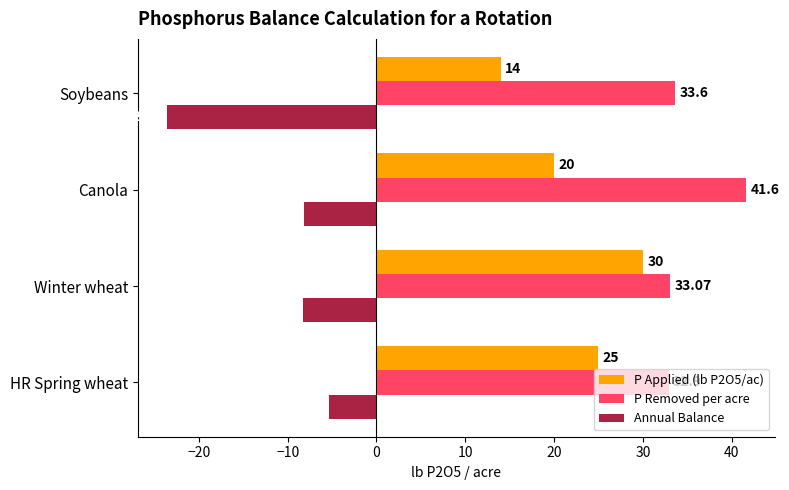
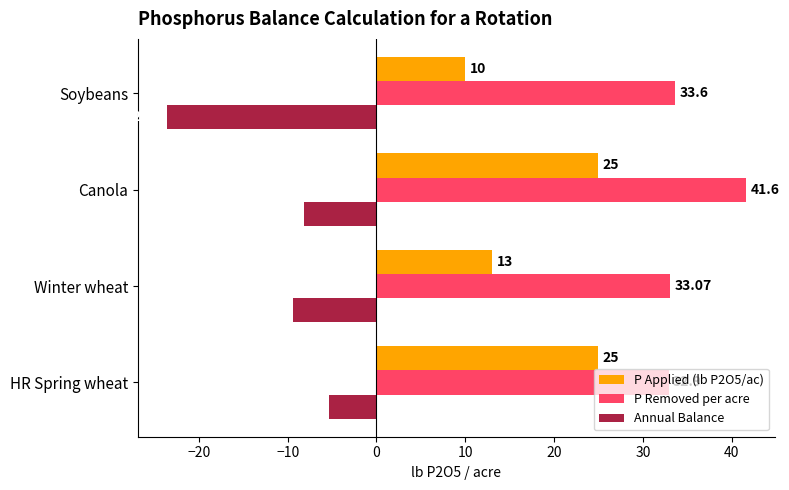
  {
    "P Applied (lb P2O5/ac)": {
-     "Soybeans": 14,
-     "Canola": 20,
-     "Winter wheat": 30,
+     "Soybeans": 10,
+     "Canola": 25,
+     "Winter wheat": 13,
      "HR Spring wheat": 25
    },
    "P Removed per acre": {
      "Soybeans": 33.6,
      "Canola": 41.6,
      "Winter wheat": 33.07
    },
    "Annual Balance": {
      "Soybeans": -24,
      "Canola": -8,
-     "Winter wheat": -8,
+     "Winter wheat": -9,
      "HR Spring wheat": -5
    }
  }
